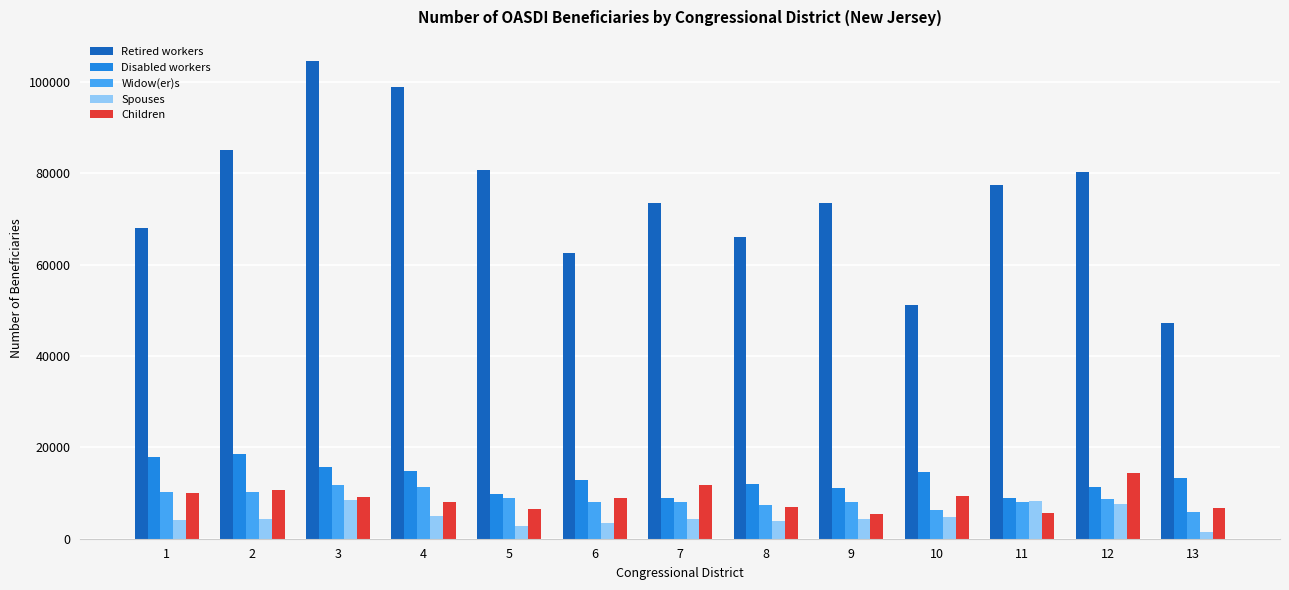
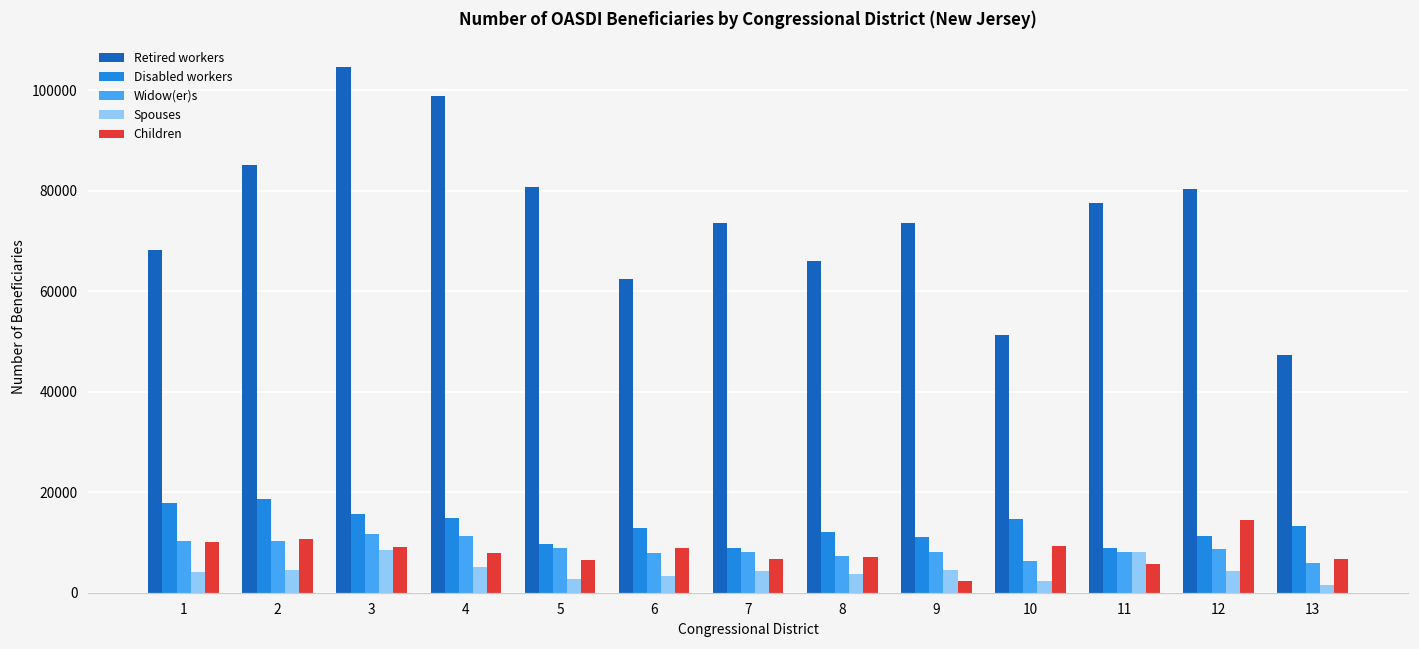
  {
    "Spouses": {
      "1": 4000,
      "2": 4000,
      "3": 8000,
      "4": 5000,
      "5": 3000,
      "6": 3000,
      "7": 4000,
      "8": 4000,
      "9": 4000,
-     "10": 5000,
+     "10": 2000,
      "11": 8000,
-     "12": 8000,
+     "12": 4000,
      "13": 1000
    },
    "Children": {
      "1": 10000,
      "2": 11000,
      "3": 9000,
      "4": 8000,
      "5": 6000,
      "6": 9000,
-     "7": 12000,
+     "7": 7000,
      "8": 7000,
-     "9": 5000,
+     "9": 2000,
      "10": 9000,
      "11": 6000,
      "12": 14000,
      "13": 7000
    }
  }
